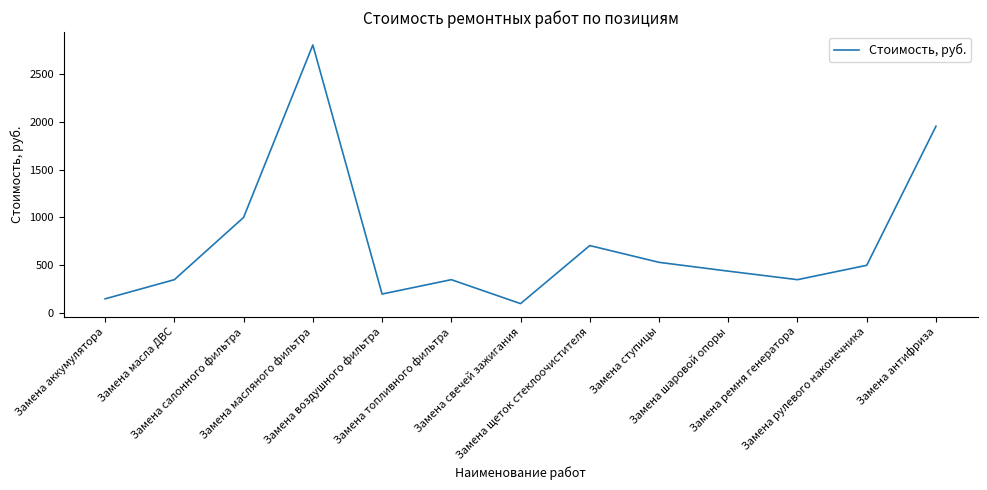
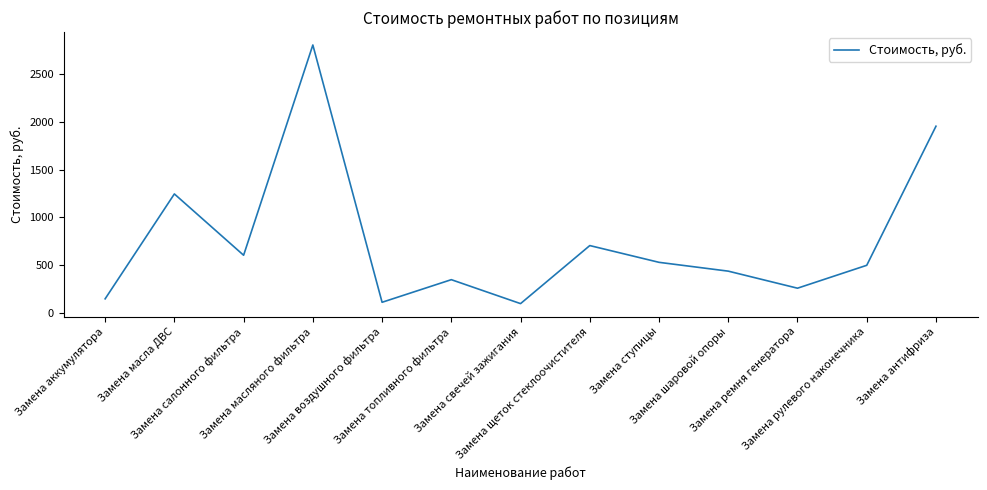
  {
    "Замена аккумулятора": 200,
-   "Замена масла ДВС": 400,
-   "Замена салонного фильтра": 1000,
+   "Замена масла ДВС": 1200,
+   "Замена салонного фильтра": 600,
    "Замена масляного фильтра": 2800,
-   "Замена воздушного фильтра": 200,
+   "Замена воздушного фильтра": 100,
    "Замена топливного фильтра": 400,
    "Замена свечей зажигания": 100,
    "Замена щеток стеклоочистителя": 700,
    "Замена ступицы": 500,
    "Замена шаровой опоры": 400,
-   "Замена ремня генератора": 400,
+   "Замена ремня генератора": 300,
    "Замена рулевого наконечника": 500,
    "Замена антифриза": 2000
  }
